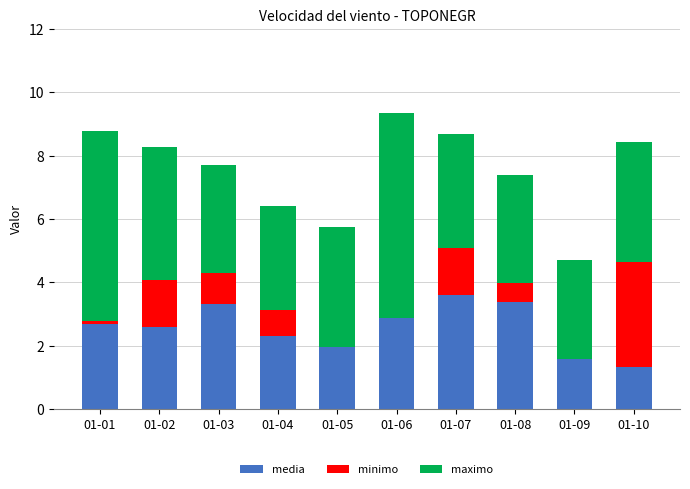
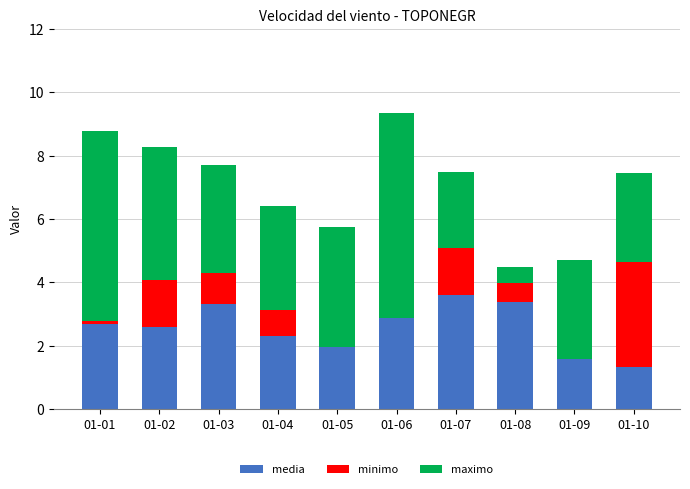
  {
    "media": {
      "01-01": 2.7,
      "01-02": 2.6,
      "01-03": 3.3,
      "01-04": 2.3,
      "01-05": 2.0,
      "01-06": 2.9,
      "01-07": 3.6,
      "01-08": 3.4,
      "01-09": 1.6,
      "01-10": 1.3
    },
    "minimo": {
      "01-01": 0.1,
      "01-02": 1.5,
      "01-03": 1.0,
      "01-04": 0.8,
      "01-05": 0.0,
      "01-06": 0.0,
      "01-07": 1.5,
      "01-08": 0.6,
      "01-09": 0.0,
      "01-10": 3.3
    },
    "maximo": {
      "01-01": 6.0,
      "01-02": 4.2,
      "01-03": 3.4,
      "01-04": 3.3,
      "01-05": 3.8,
      "01-06": 6.5,
-     "01-07": 3.6,
-     "01-08": 3.4,
+     "01-07": 2.4,
+     "01-08": 0.5,
      "01-09": 3.1,
-     "01-10": 3.8
+     "01-10": 2.8
    }
  }
